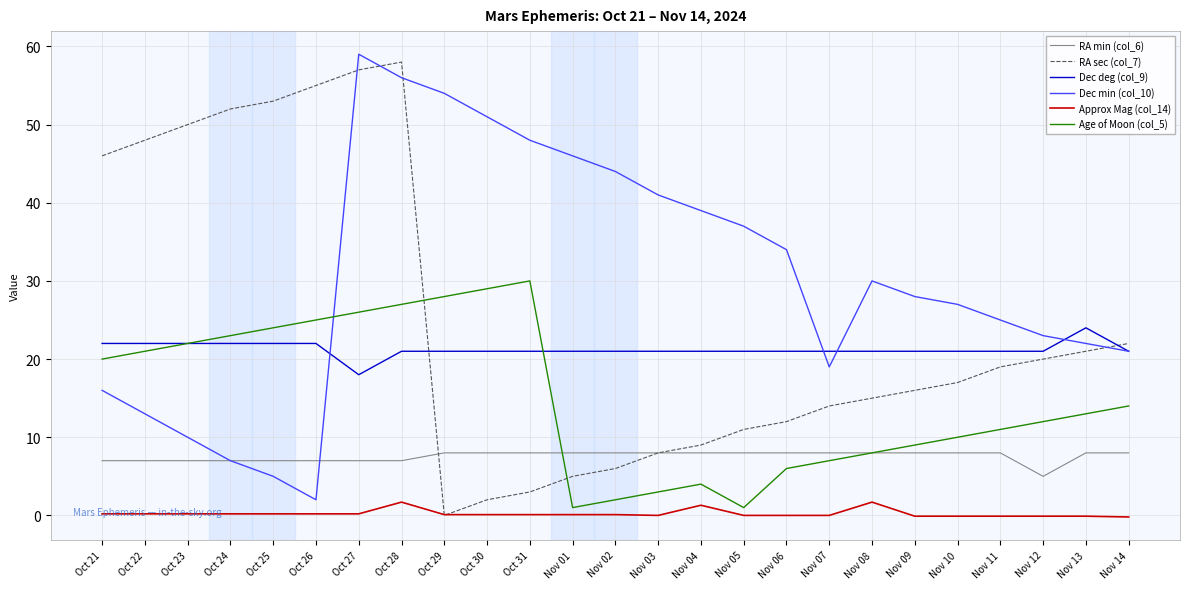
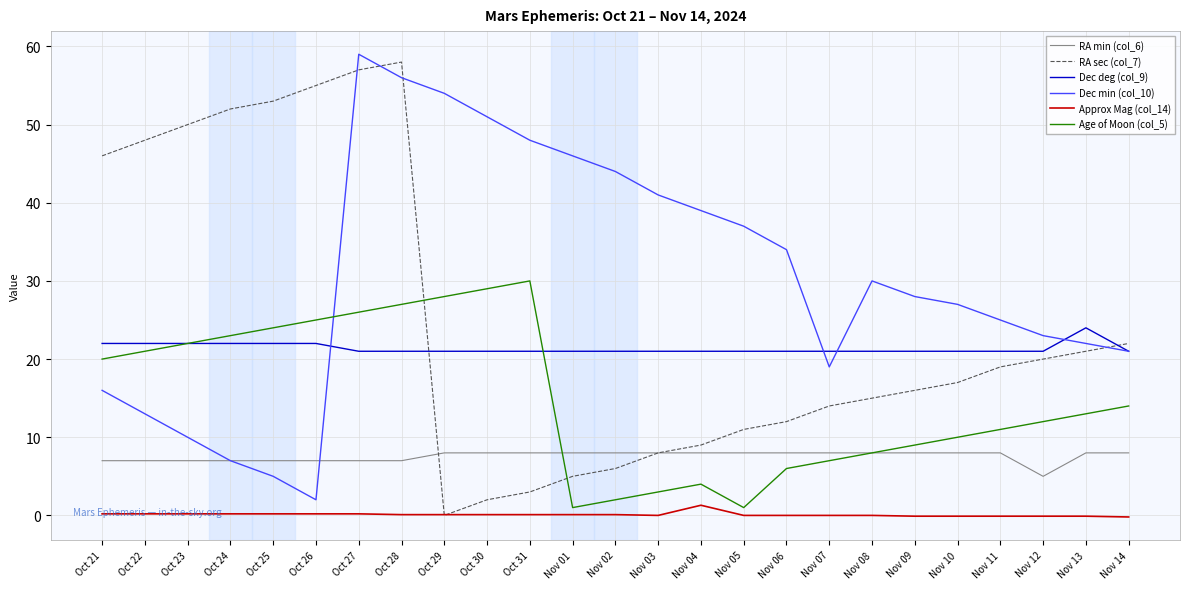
  {
    "RA min (col_6)": {
      "Oct 21": 7,
      "Oct 22": 7,
      "Oct 23": 7,
      "Oct 25": 7,
      "Oct 26": 7,
      "Oct 27": 7,
      "Oct 28": 7,
      "Oct 29": 8,
      "Oct 30": 8,
      "Oct 31": 8,
      "Nov 01": 8,
      "Nov 02": 8,
      "Nov 04": 8,
      "Nov 05": 8,
      "Nov 06": 8,
      "Nov 07": 8,
      "Nov 09": 8,
      "Nov 10": 8,
      "Nov 11": 8,
      "Nov 12": 5,
      "Nov 13": 8,
      "Nov 14": 8
    },
    "RA sec (col_7)": {
      "Oct 21": 46,
      "Oct 22": 48,
      "Oct 23": 50,
      "Oct 24": 52,
      "Oct 25": 53,
      "Oct 26": 55,
      "Oct 27": 57,
      "Oct 28": 58,
      "Oct 30": 2,
      "Oct 31": 3,
      "Nov 01": 5,
      "Nov 02": 6,
      "Nov 04": 9,
      "Nov 05": 11,
      "Nov 06": 12,
      "Nov 07": 14,
      "Nov 08": 15,
      "Nov 09": 16,
      "Nov 10": 17,
      "Nov 11": 19,
      "Nov 12": 20,
      "Nov 13": 21,
      "Nov 14": 22
    },
    "Dec deg (col_9)": {
      "Oct 21": 22,
      "Oct 22": 22,
      "Oct 24": 22,
      "Oct 25": 22,
      "Oct 26": 22,
-     "Oct 27": 18,
+     "Oct 27": 21,
      "Oct 28": 21,
      "Oct 29": 21,
      "Oct 30": 21,
      "Oct 31": 21,
      "Nov 01": 21,
      "Nov 02": 21,
      "Nov 03": 21,
      "Nov 04": 21,
      "Nov 05": 21,
      "Nov 06": 21,
      "Nov 07": 21,
      "Nov 08": 21,
      "Nov 09": 21,
      "Nov 10": 21,
      "Nov 11": 21,
      "Nov 12": 21,
      "Nov 13": 24
    },
    "Dec min (col_10)": {
      "Oct 21": 16,
      "Oct 22": 13,
      "Oct 23": 10,
      "Oct 25": 5,
      "Oct 26": 2,
      "Oct 27": 59,
      "Oct 28": 56,
      "Oct 29": 54,
      "Oct 30": 51,
      "Oct 31": 48,
      "Nov 01": 46,
      "Nov 02": 44,
      "Nov 03": 41,
      "Nov 04": 39,
      "Nov 05": 37,
      "Nov 06": 34,
      "Nov 07": 19,
      "Nov 08": 30,
      "Nov 09": 28,
      "Nov 10": 27,
      "Nov 11": 25,
      "Nov 12": 23,
      "Nov 13": 22
    },
    "Approx Mag (col_14)": {
      "Oct 21": 0,
      "Oct 22": 0,
      "Oct 23": 0,
      "Oct 24": 0,
      "Oct 25": 0,
      "Oct 26": 0,
      "Oct 27": 0,
-     "Oct 28": 2,
+     "Oct 28": 0,
      "Oct 30": 0,
      "Oct 31": 0,
      "Nov 01": 0,
      "Nov 02": 0,
      "Nov 03": 0,
      "Nov 04": 1,
      "Nov 05": 0,
      "Nov 06": 0,
      "Nov 07": 0,
-     "Nov 08": 2,
+     "Nov 08": 0,
      "Nov 09": 0,
      "Nov 10": 0,
      "Nov 11": 0,
      "Nov 12": 0,
      "Nov 13": 0,
      "Nov 14": 0
    },
    "Age of Moon (col_5)": {
      "Oct 21": 20,
      "Oct 22": 21,
      "Oct 24": 23,
      "Oct 25": 24,
      "Oct 26": 25,
      "Oct 27": 26,
      "Oct 28": 27,
      "Oct 29": 28,
      "Oct 30": 29,
      "Oct 31": 30,
      "Nov 01": 1,
      "Nov 02": 2,
      "Nov 03": 3,
      "Nov 04": 4,
      "Nov 05": 1,
      "Nov 06": 6,
      "Nov 07": 7,
      "Nov 09": 9,
      "Nov 10": 10,
      "Nov 11": 11,
      "Nov 12": 12,
      "Nov 13": 13,
      "Nov 14": 14
    }
  }
